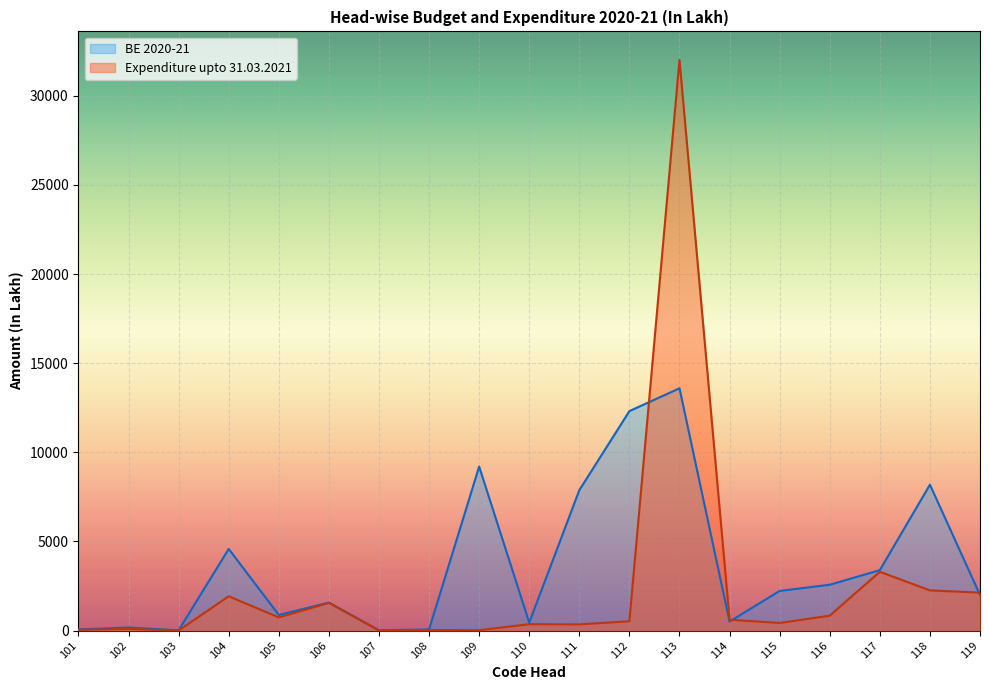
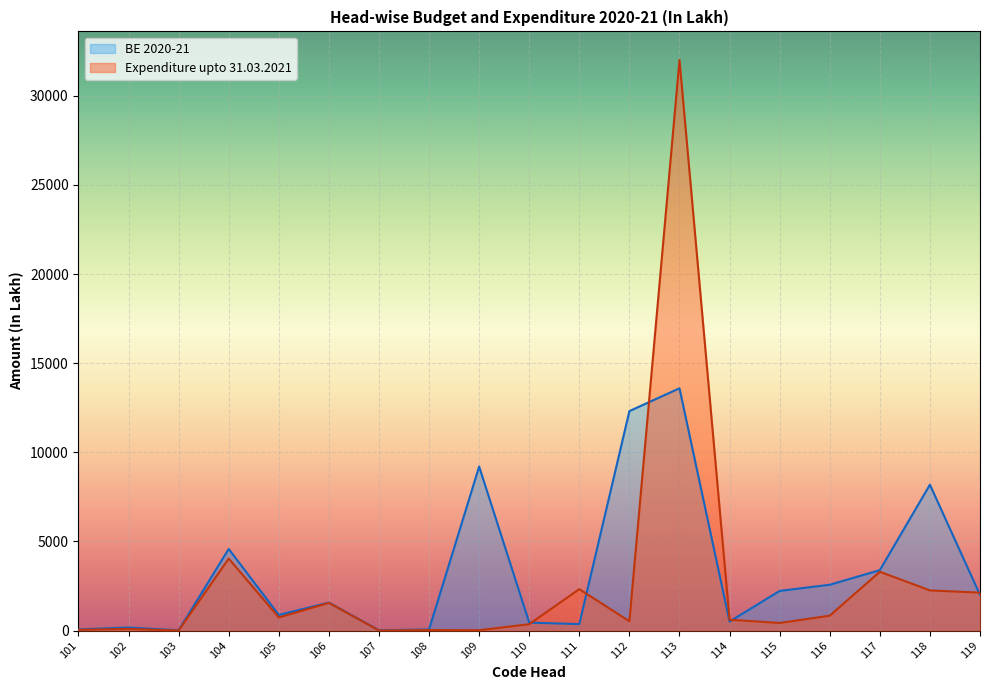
  {
    "BE 2020-21": {
      "104": 4600,
      "109": 9200,
-     "111": 7900,
+     "111": 400,
      "112": 12300,
      "113": 13600,
      "115": 2200,
      "116": 2600,
      "118": 8200
    },
    "Expenditure upto 31.03.2021": {
-     "104": 1900,
+     "104": 4000,
      "109": 0,
-     "111": 300,
+     "111": 2300,
      "112": 500,
      "113": 32000,
      "115": 400,
      "116": 800,
      "118": 2300
    }
  }
